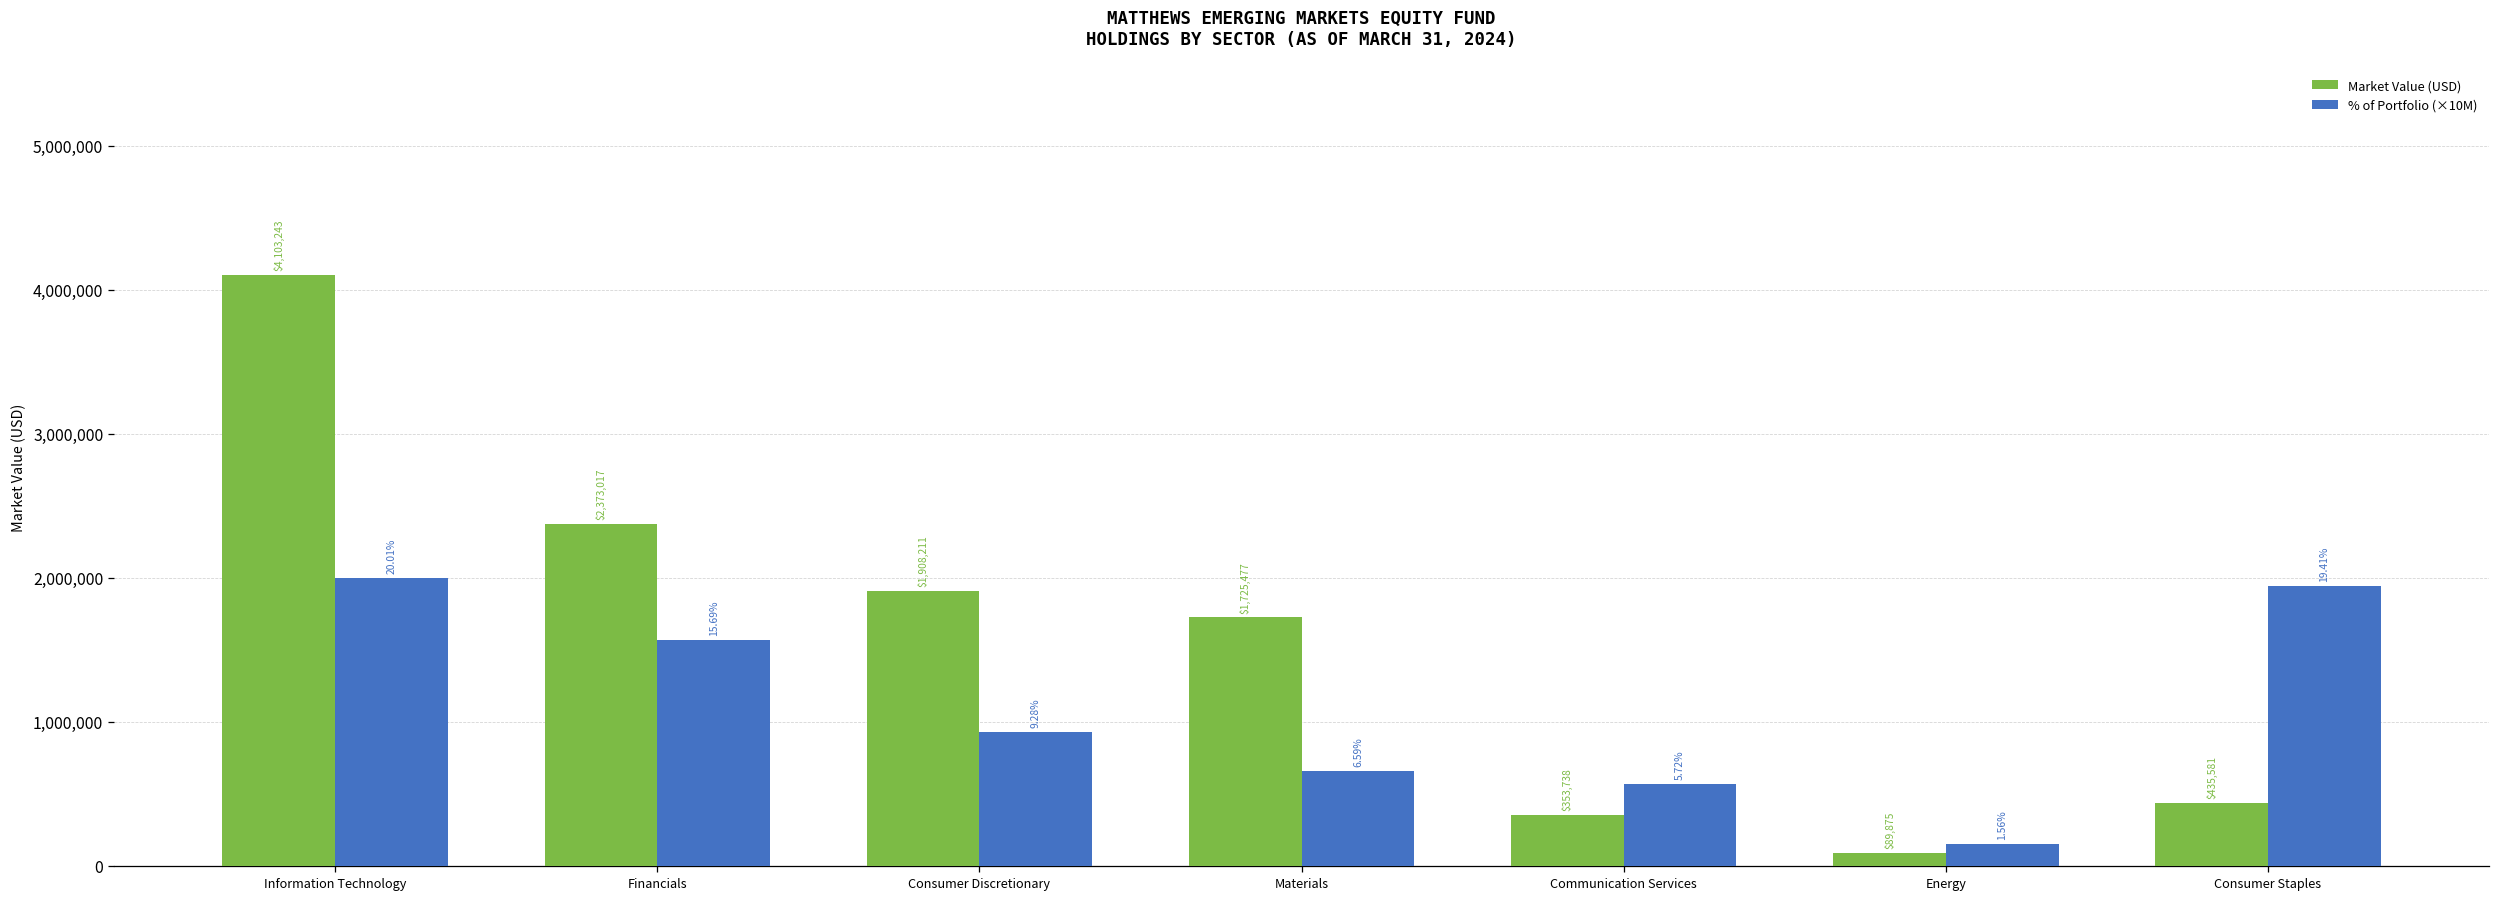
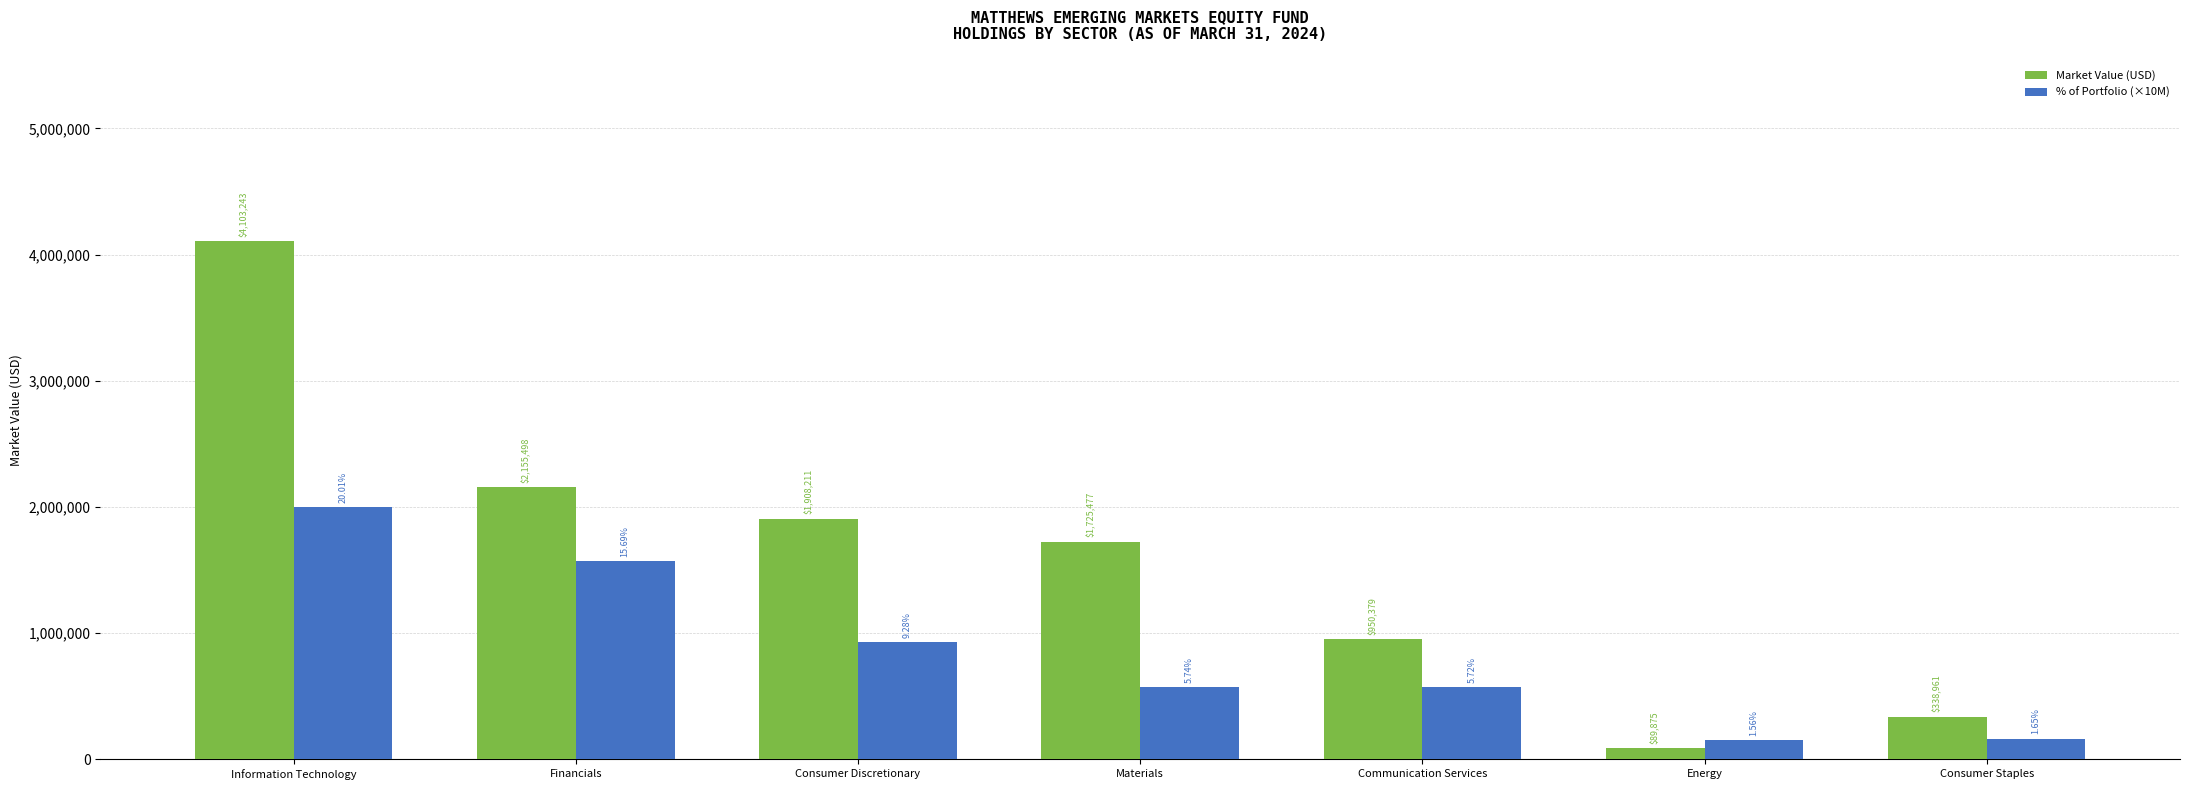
  {
    "Market Value (USD)": {
      "Information Technology": "$4,103,243",
-     "Financials": "$2,373,017",
+     "Financials": "$2,155,498",
      "Consumer Discretionary": "$1,908,211",
      "Materials": "$1,725,477",
-     "Communication Services": "$353,738",
+     "Communication Services": "$950,379",
      "Energy": "$89,875",
-     "Consumer Staples": "$435,581"
+     "Consumer Staples": "$338,961"
    },
    "% of Portfolio (×10M)": {
-     "Materials": "6.59%",
-     "Consumer Staples": "19.41%"
+     "Materials": "5.74%",
+     "Consumer Staples": "1.65%"
    }
  }
